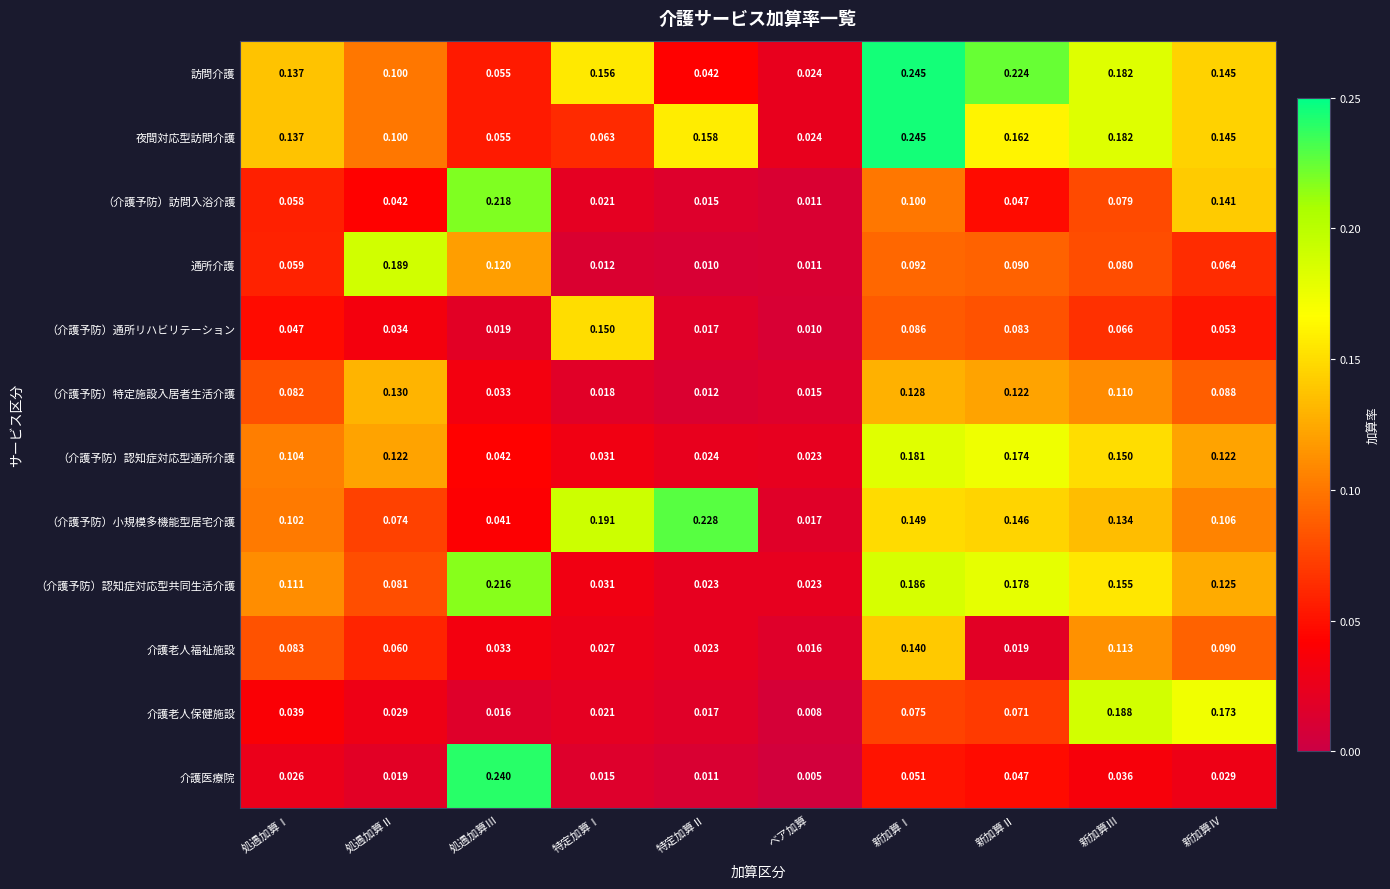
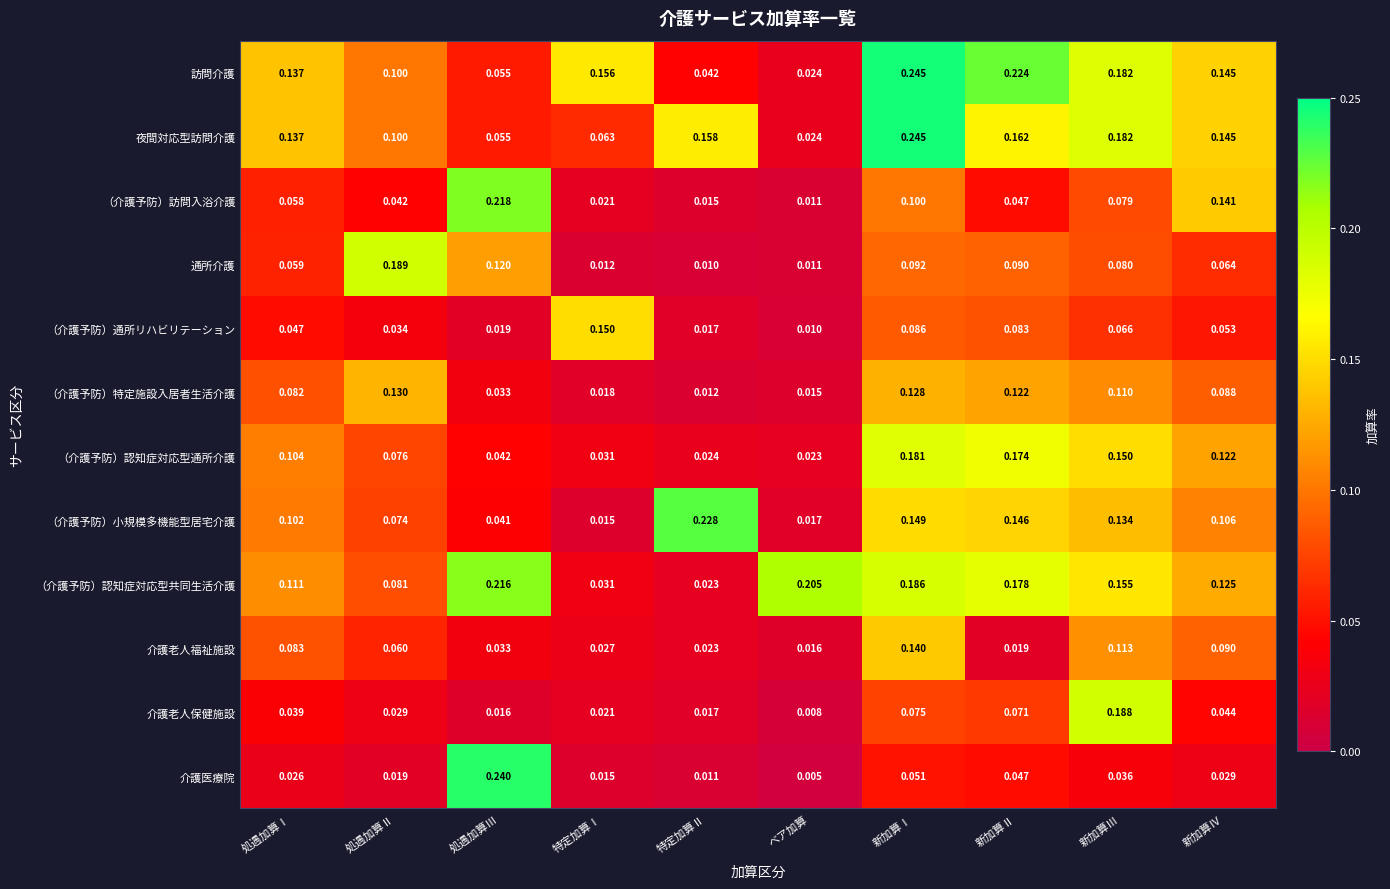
  {
    "訪問介護": {
      "処遇加算Ⅰ": 0.137,
      "処遇加算Ⅱ": 0.100,
      "処遇加算Ⅲ": 0.055,
      "特定加算Ⅰ": 0.156,
      "特定加算Ⅱ": 0.042,
      "ベア加算": 0.024,
      "新加算Ⅰ": 0.245,
      "新加算Ⅱ": 0.224,
      "新加算Ⅲ": 0.182,
      "新加算Ⅳ": 0.145
    },
    "夜間対応型訪問介護": {
      "処遇加算Ⅰ": 0.137,
      "処遇加算Ⅱ": 0.100,
      "処遇加算Ⅲ": 0.055,
      "特定加算Ⅰ": 0.063,
      "特定加算Ⅱ": 0.158,
      "ベア加算": 0.024,
      "新加算Ⅰ": 0.245,
      "新加算Ⅱ": 0.162,
      "新加算Ⅲ": 0.182,
      "新加算Ⅳ": 0.145
    },
    "（介護予防）訪問入浴介護": {
      "処遇加算Ⅰ": 0.058,
      "処遇加算Ⅱ": 0.042,
      "処遇加算Ⅲ": 0.218,
      "特定加算Ⅰ": 0.021,
      "特定加算Ⅱ": 0.015,
      "ベア加算": 0.011,
      "新加算Ⅰ": 0.100,
      "新加算Ⅱ": 0.047,
      "新加算Ⅲ": 0.079,
      "新加算Ⅳ": 0.141
    },
    "通所介護": {
      "処遇加算Ⅰ": 0.059,
      "処遇加算Ⅱ": 0.189,
      "処遇加算Ⅲ": 0.120,
      "特定加算Ⅰ": 0.012,
      "特定加算Ⅱ": 0.010,
      "ベア加算": 0.011,
      "新加算Ⅰ": 0.092,
      "新加算Ⅱ": 0.090,
      "新加算Ⅲ": 0.080,
      "新加算Ⅳ": 0.064
    },
    "（介護予防）通所リハビリテーション": {
      "処遇加算Ⅰ": 0.047,
      "処遇加算Ⅱ": 0.034,
      "処遇加算Ⅲ": 0.019,
      "特定加算Ⅰ": 0.150,
      "特定加算Ⅱ": 0.017,
      "ベア加算": 0.010,
      "新加算Ⅰ": 0.086,
      "新加算Ⅱ": 0.083,
      "新加算Ⅲ": 0.066,
      "新加算Ⅳ": 0.053
    },
    "（介護予防）特定施設入居者生活介護": {
      "処遇加算Ⅰ": 0.082,
      "処遇加算Ⅱ": 0.130,
      "処遇加算Ⅲ": 0.033,
      "特定加算Ⅰ": 0.018,
      "特定加算Ⅱ": 0.012,
      "ベア加算": 0.015,
      "新加算Ⅰ": 0.128,
      "新加算Ⅱ": 0.122,
      "新加算Ⅲ": 0.110,
      "新加算Ⅳ": 0.088
    },
    "（介護予防）認知症対応型通所介護": {
      "処遇加算Ⅰ": 0.104,
-     "処遇加算Ⅱ": 0.122,
+     "処遇加算Ⅱ": 0.076,
      "処遇加算Ⅲ": 0.042,
      "特定加算Ⅰ": 0.031,
      "特定加算Ⅱ": 0.024,
      "ベア加算": 0.023,
      "新加算Ⅰ": 0.181,
      "新加算Ⅱ": 0.174,
      "新加算Ⅲ": 0.150,
      "新加算Ⅳ": 0.122
    },
    "（介護予防）小規模多機能型居宅介護": {
      "処遇加算Ⅰ": 0.102,
      "処遇加算Ⅱ": 0.074,
      "処遇加算Ⅲ": 0.041,
-     "特定加算Ⅰ": 0.191,
+     "特定加算Ⅰ": 0.015,
      "特定加算Ⅱ": 0.228,
      "ベア加算": 0.017,
      "新加算Ⅰ": 0.149,
      "新加算Ⅱ": 0.146,
      "新加算Ⅲ": 0.134,
      "新加算Ⅳ": 0.106
    },
    "（介護予防）認知症対応型共同生活介護": {
      "処遇加算Ⅰ": 0.111,
      "処遇加算Ⅱ": 0.081,
      "処遇加算Ⅲ": 0.216,
      "特定加算Ⅰ": 0.031,
      "特定加算Ⅱ": 0.023,
-     "ベア加算": 0.023,
+     "ベア加算": 0.205,
      "新加算Ⅰ": 0.186,
      "新加算Ⅱ": 0.178,
      "新加算Ⅲ": 0.155,
      "新加算Ⅳ": 0.125
    },
    "介護老人福祉施設": {
      "処遇加算Ⅰ": 0.083,
      "処遇加算Ⅱ": 0.060,
      "処遇加算Ⅲ": 0.033,
      "特定加算Ⅰ": 0.027,
      "特定加算Ⅱ": 0.023,
      "ベア加算": 0.016,
      "新加算Ⅰ": 0.140,
      "新加算Ⅱ": 0.019,
      "新加算Ⅲ": 0.113,
      "新加算Ⅳ": 0.090
    },
    "介護老人保健施設": {
      "処遇加算Ⅰ": 0.039,
      "処遇加算Ⅱ": 0.029,
      "処遇加算Ⅲ": 0.016,
      "特定加算Ⅰ": 0.021,
      "特定加算Ⅱ": 0.017,
      "ベア加算": 0.008,
      "新加算Ⅰ": 0.075,
      "新加算Ⅱ": 0.071,
      "新加算Ⅲ": 0.188,
-     "新加算Ⅳ": 0.173
+     "新加算Ⅳ": 0.044
    },
    "介護医療院": {
      "処遇加算Ⅰ": 0.026,
      "処遇加算Ⅱ": 0.019,
      "処遇加算Ⅲ": 0.240,
      "特定加算Ⅰ": 0.015,
      "特定加算Ⅱ": 0.011,
      "ベア加算": 0.005,
      "新加算Ⅰ": 0.051,
      "新加算Ⅱ": 0.047,
      "新加算Ⅲ": 0.036,
      "新加算Ⅳ": 0.029
    }
  }
